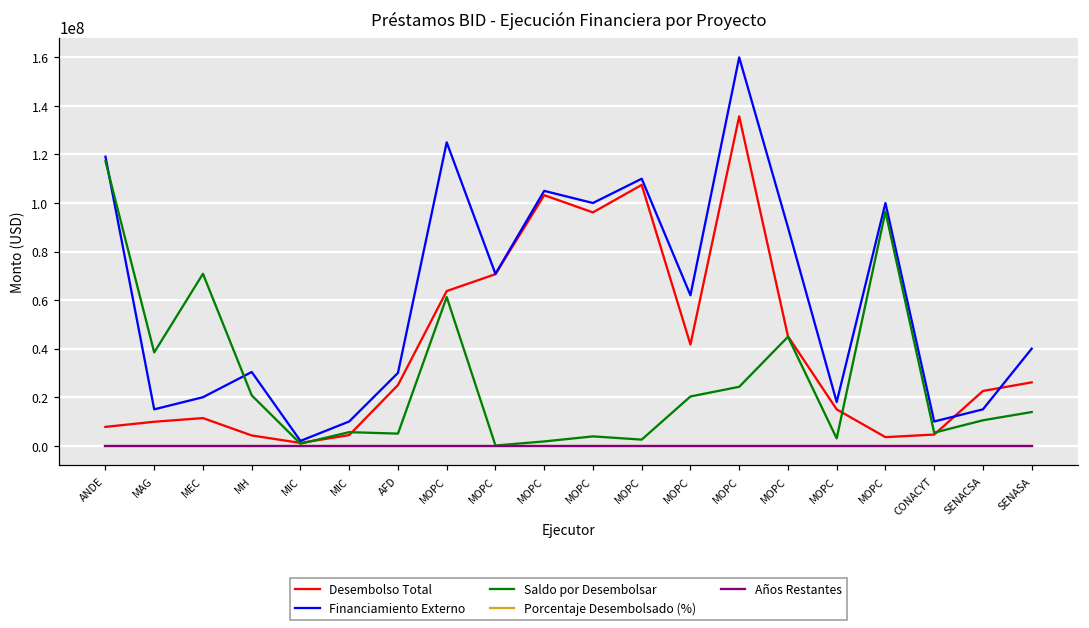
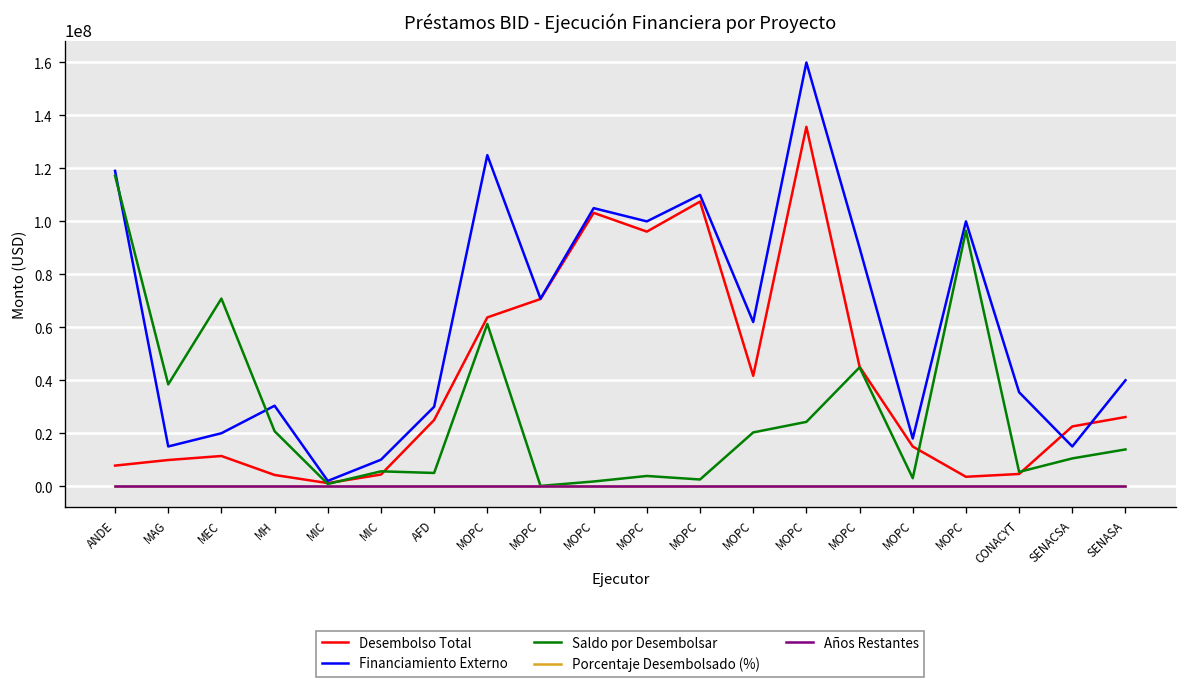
  {
    "Desembolso Total": {
      "ANDE": 8000000,
      "MAG": 10000000,
      "MEC": 11000000,
      "MH": 4000000,
      "AFD": 25000000,
      "SENACSA": 23000000,
      "SENASA": 26000000
    },
    "Financiamiento Externo": {
      "ANDE": 119000000,
      "MAG": 15000000,
      "MEC": 20000000,
      "MH": 30000000,
      "AFD": 30000000,
-     "CONACYT": 10000000,
+     "CONACYT": 35000000,
      "SENACSA": 15000000,
      "SENASA": 40000000
    },
    "Saldo por Desembolsar": {
      "ANDE": 117000000,
      "MAG": 38000000,
      "MEC": 71000000,
      "MH": 21000000,
      "AFD": 5000000,
      "SENACSA": 10000000,
      "SENASA": 14000000
    },
    "Años Restantes": {
      "ANDE": 0,
      "MAG": 0,
      "MEC": 0,
      "MH": 0,
      "AFD": 0,
      "CONACYT": 0,
      "SENACSA": 0,
      "SENASA": 0
    }
  }
